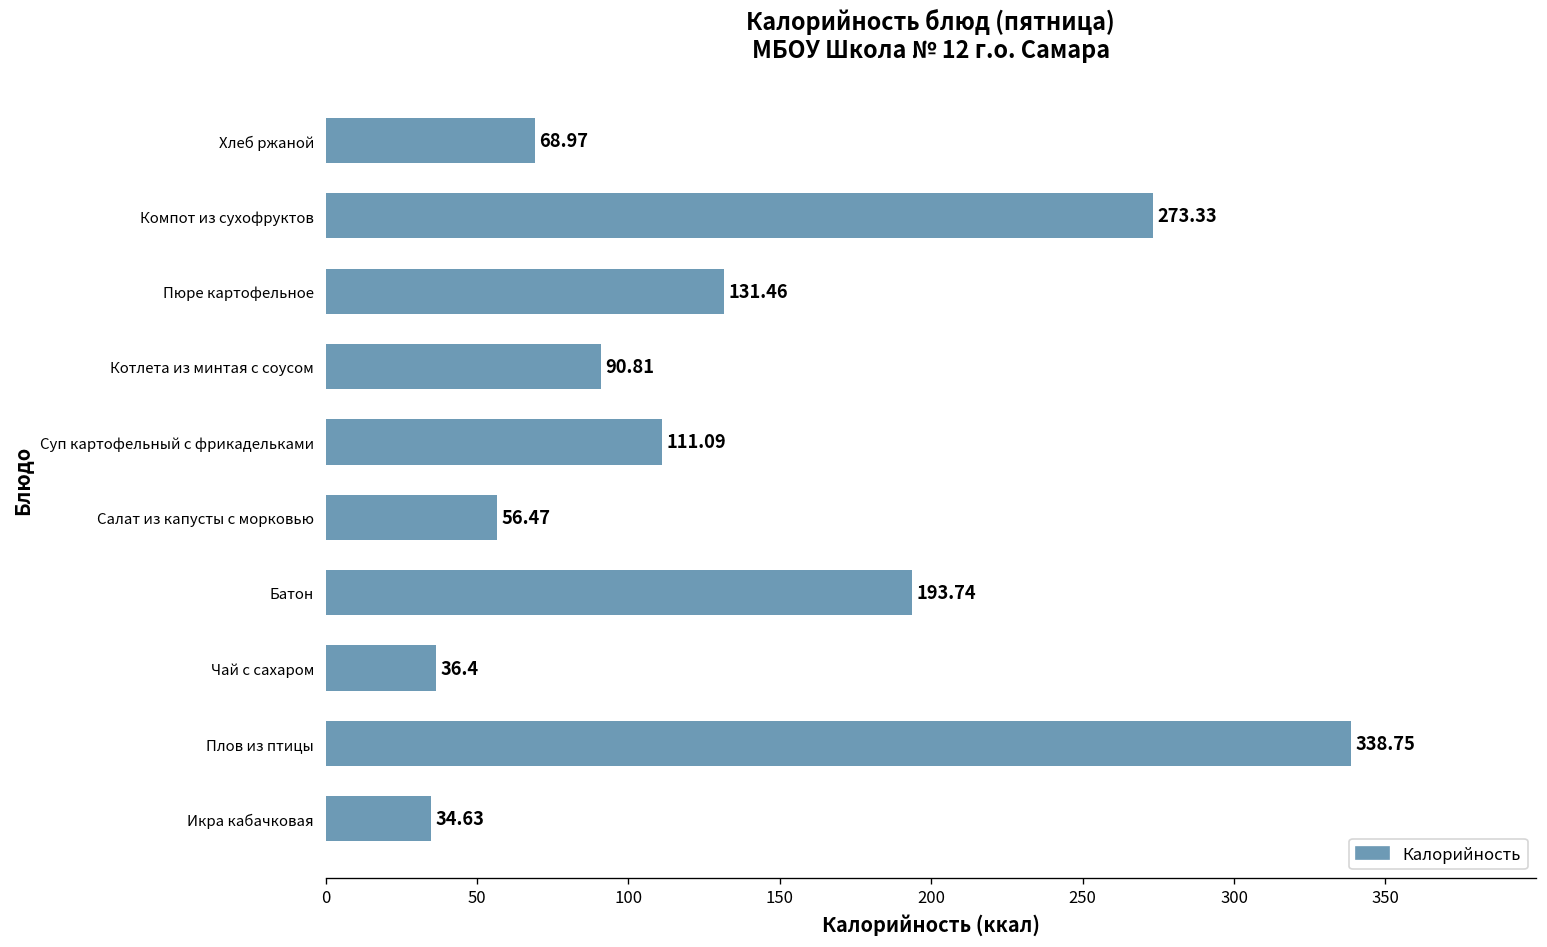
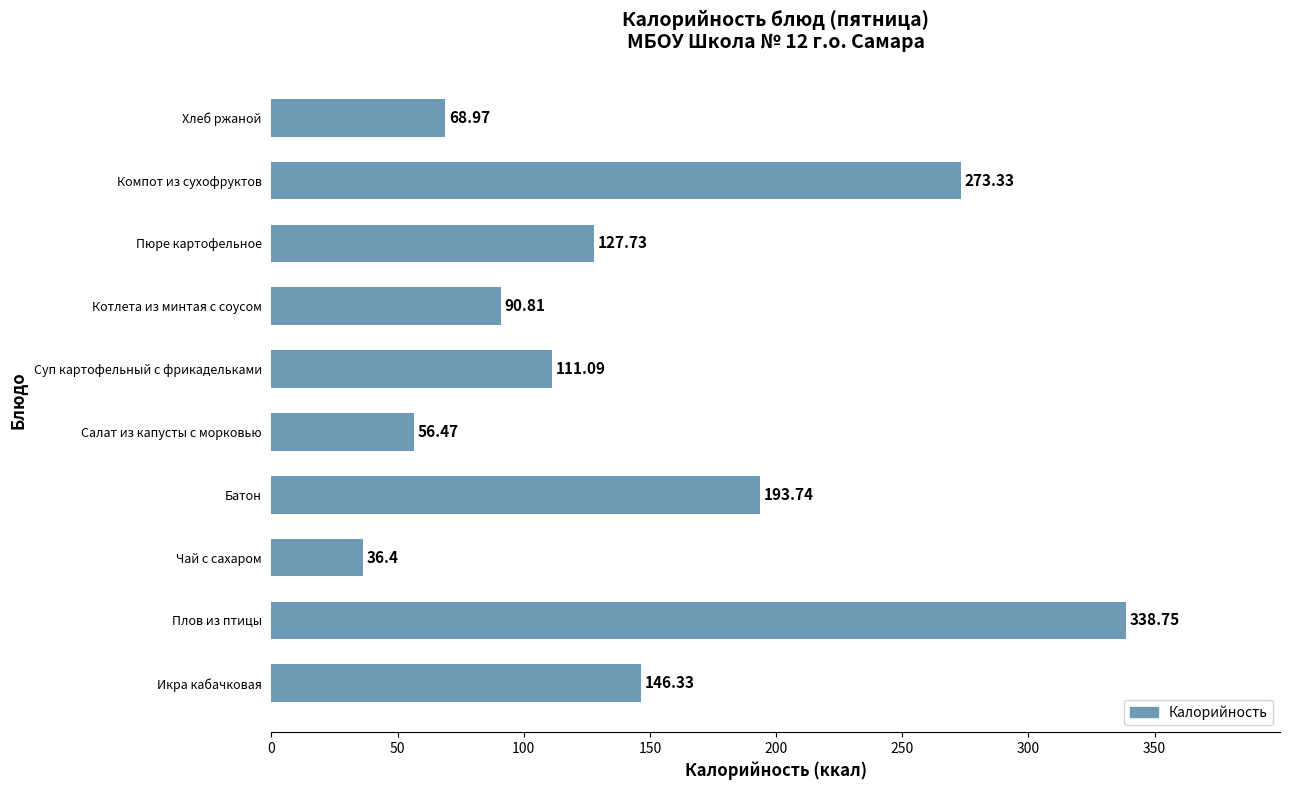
  {
    "Хлеб ржаной": 68.97,
    "Компот из сухофруктов": 273.33,
-   "Пюре картофельное": 131.46,
+   "Пюре картофельное": 127.73,
    "Котлета из минтая с соусом": 90.81,
    "Суп картофельный с фрикадельками": 111.09,
    "Салат из капусты с морковью": 56.47,
    "Батон": 193.74,
    "Чай с сахаром": 36.4,
    "Плов из птицы": 338.75,
-   "Икра кабачковая": 34.63
+   "Икра кабачковая": 146.33
  }
